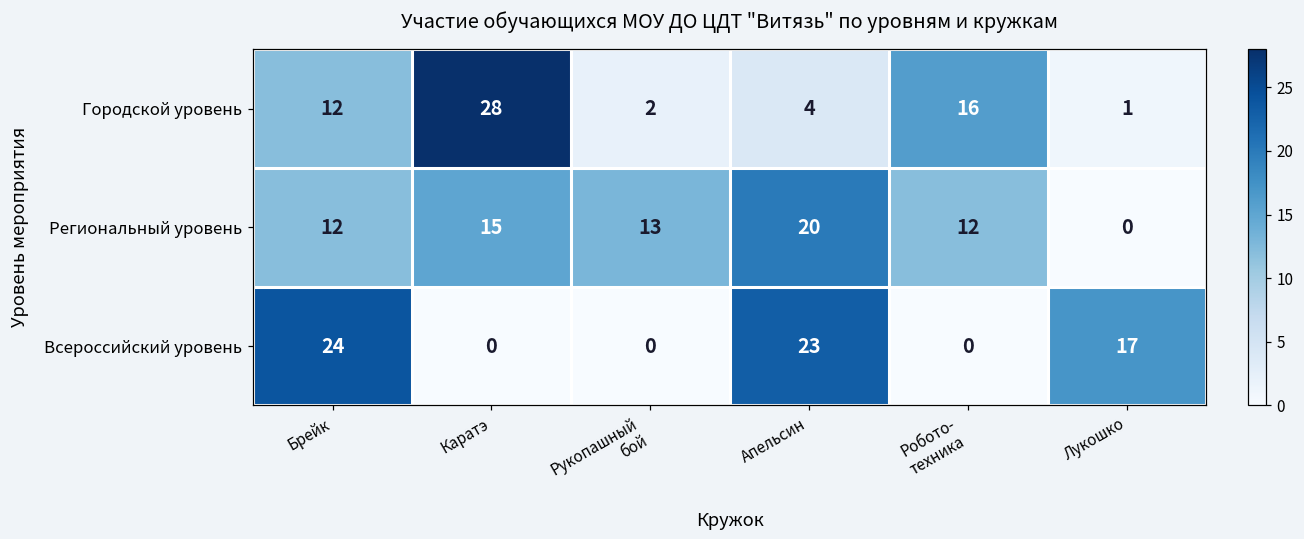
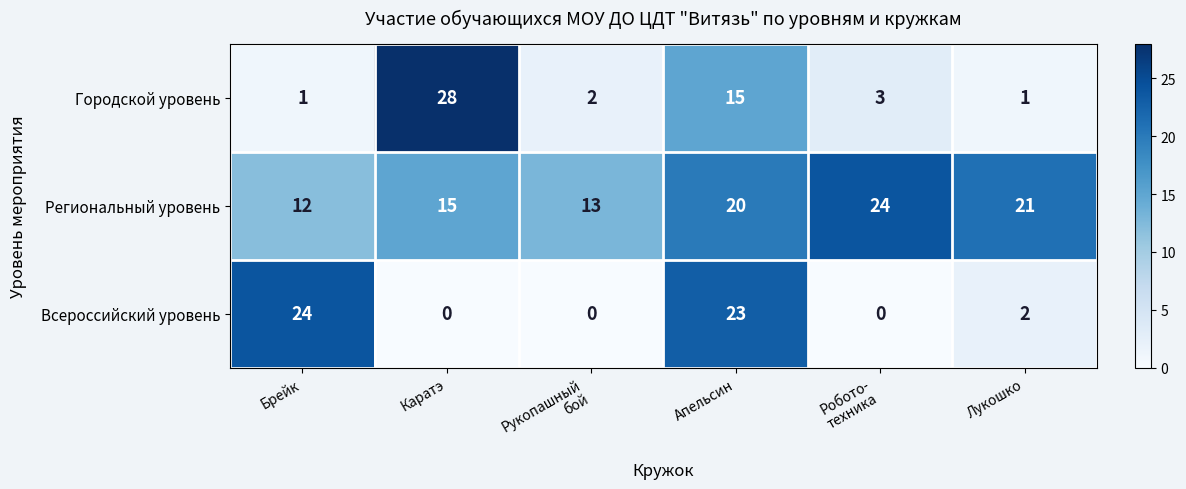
  {
    "Городской уровень": {
-     "Брейк": 12,
+     "Брейк": 1,
      "Каратэ": 28,
      "Рукопашный бой": 2,
-     "Апельсин": 4,
-     "Робото- техника": 16,
+     "Апельсин": 15,
+     "Робото- техника": 3,
      "Лукошко": 1
    },
    "Региональный уровень": {
      "Брейк": 12,
      "Каратэ": 15,
      "Рукопашный бой": 13,
      "Апельсин": 20,
-     "Робото- техника": 12,
-     "Лукошко": 0
+     "Робото- техника": 24,
+     "Лукошко": 21
    },
    "Всероссийский уровень": {
      "Брейк": 24,
      "Каратэ": 0,
      "Рукопашный бой": 0,
      "Апельсин": 23,
      "Робото- техника": 0,
-     "Лукошко": 17
+     "Лукошко": 2
    }
  }
